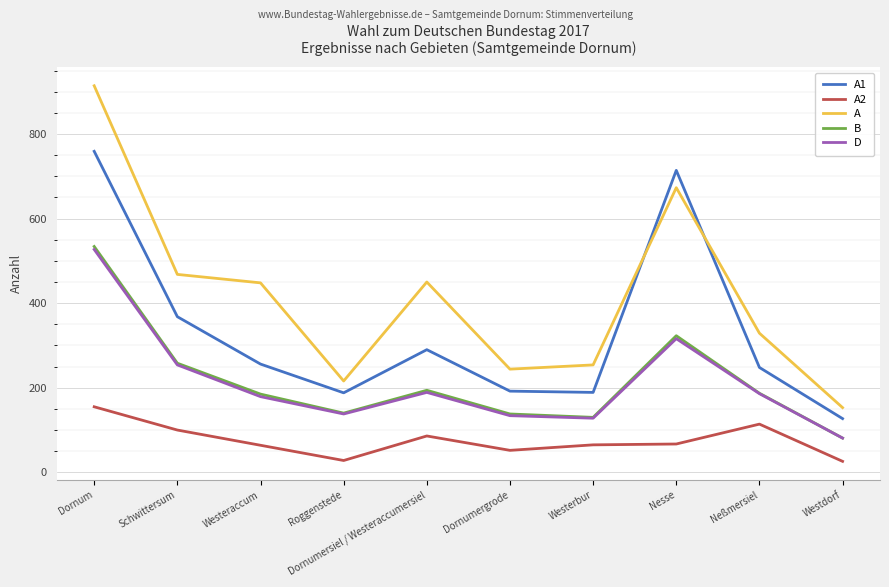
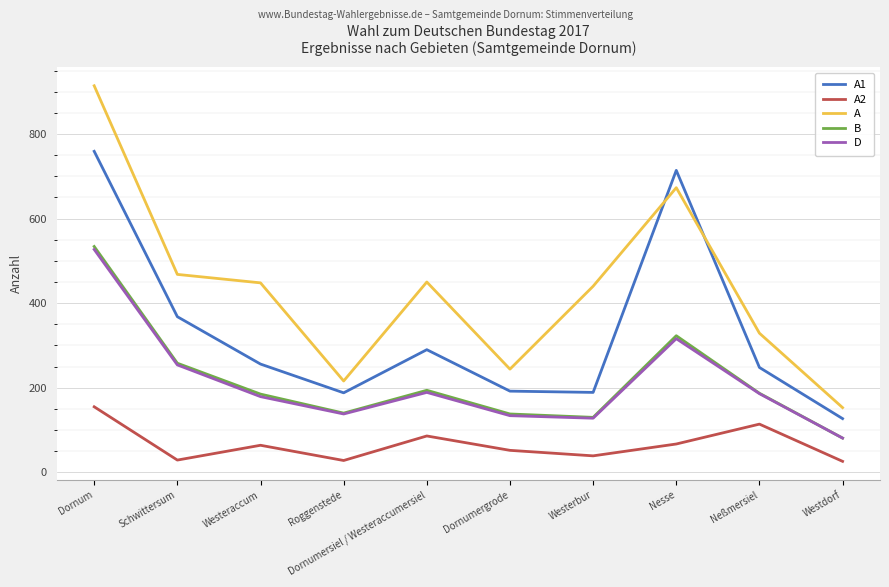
  {
    "A1": {
      "Dornum": 760,
      "Schwittersum": 370,
      "Westeraccum": 260,
      "Roggenstede": 190,
      "Dornumersiel / Westeraccumersiel": 290,
      "Dornumergrode": 190,
      "Westerbur": 190,
      "Nesse": 710,
      "Neßmersiel": 250,
      "Westdorf": 130
    },
    "A2": {
      "Dornum": 160,
-     "Schwittersum": 100,
+     "Schwittersum": 30,
      "Westeraccum": 60,
      "Roggenstede": 30,
      "Dornumersiel / Westeraccumersiel": 90,
      "Dornumergrode": 50,
-     "Westerbur": 70,
+     "Westerbur": 40,
      "Nesse": 70,
      "Neßmersiel": 110,
      "Westdorf": 30
    },
    "A": {
      "Dornum": 910,
      "Schwittersum": 470,
      "Westeraccum": 450,
      "Roggenstede": 220,
      "Dornumersiel / Westeraccumersiel": 450,
      "Dornumergrode": 240,
-     "Westerbur": 250,
+     "Westerbur": 440,
      "Nesse": 670,
      "Neßmersiel": 330,
      "Westdorf": 150
    },
    "B": {
      "Dornum": 530,
      "Nesse": 320
    },
    "D": {
      "Dornum": 530,
      "Nesse": 320
    }
  }
